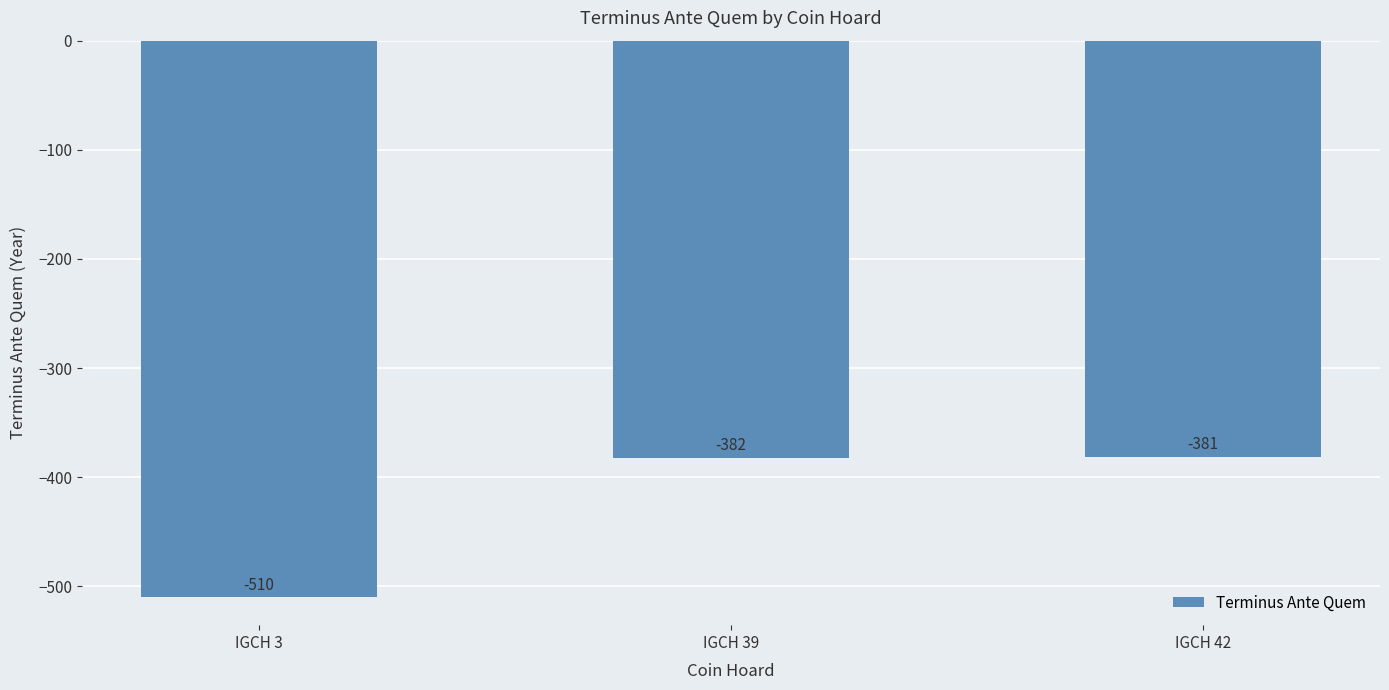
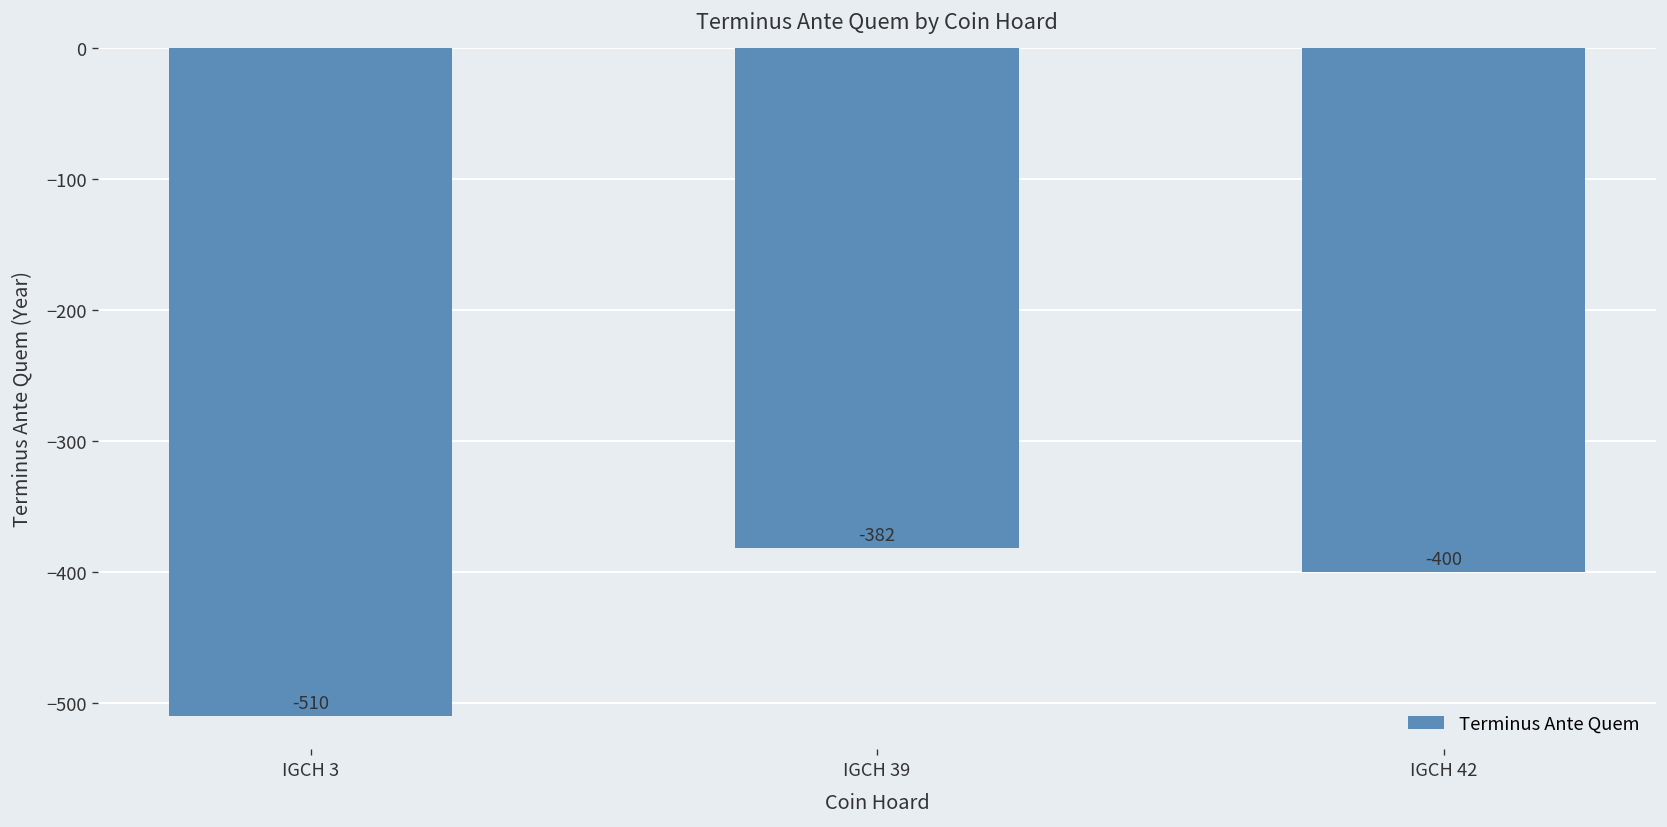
  {
    "IGCH 3": -510,
    "IGCH 39": -382,
-   "IGCH 42": -381
+   "IGCH 42": -400
  }
